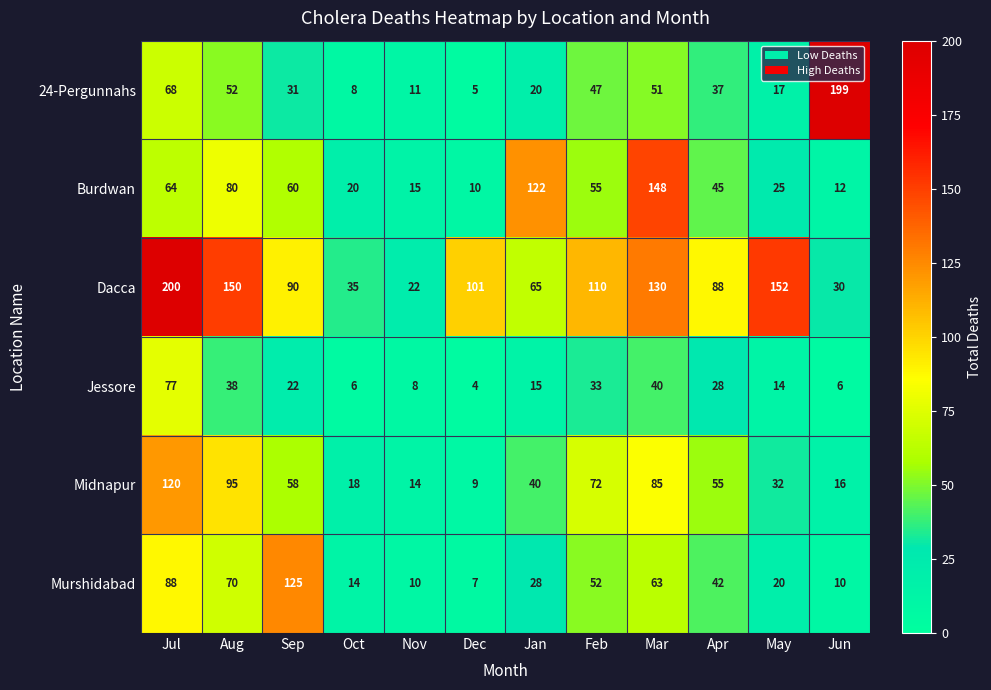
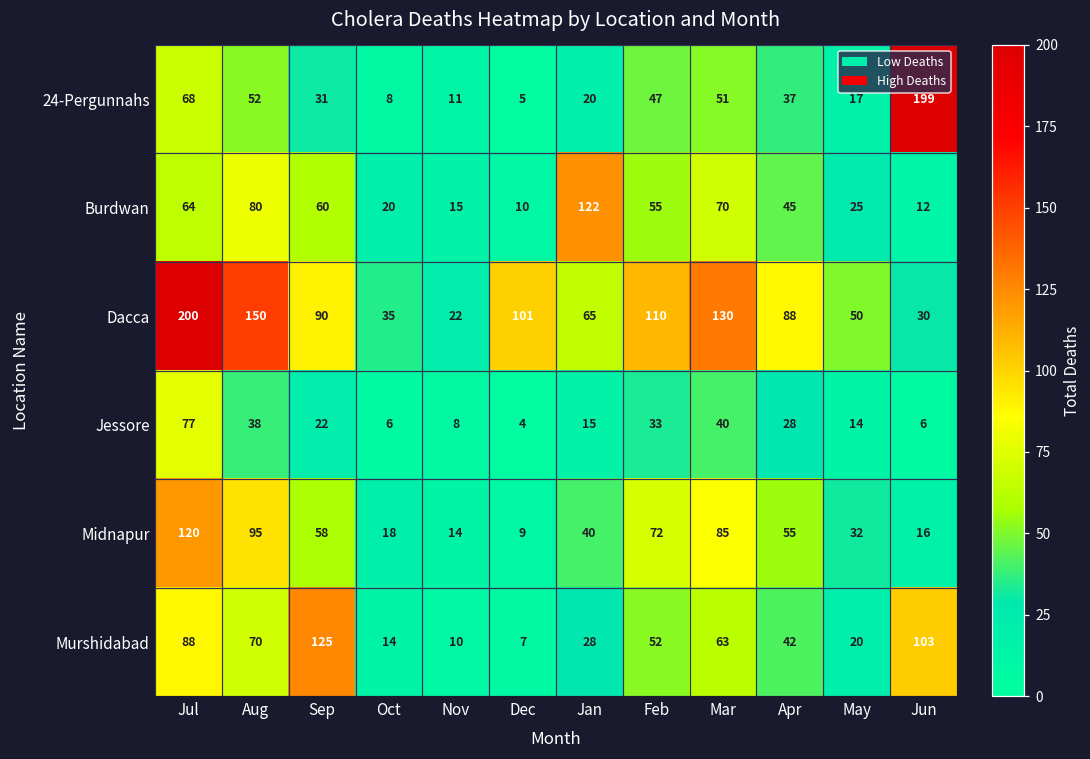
  {
    "24-Pergunnahs": {
      "Jul": 68,
      "Aug": 52,
      "Sep": 31,
      "Oct": 8,
      "Nov": 11,
      "Dec": 5,
      "Jan": 20,
      "Feb": 47,
      "Mar": 51,
      "Apr": 37,
      "May": 17,
      "Jun": 199
    },
    "Burdwan": {
      "Jul": 64,
      "Aug": 80,
      "Sep": 60,
      "Oct": 20,
      "Nov": 15,
      "Dec": 10,
      "Jan": 122,
      "Feb": 55,
-     "Mar": 148,
+     "Mar": 70,
      "Apr": 45,
      "May": 25,
      "Jun": 12
    },
    "Dacca": {
      "Jul": 200,
      "Aug": 150,
      "Sep": 90,
      "Oct": 35,
      "Nov": 22,
      "Dec": 101,
      "Jan": 65,
      "Feb": 110,
      "Mar": 130,
      "Apr": 88,
-     "May": 152,
+     "May": 50,
      "Jun": 30
    },
    "Jessore": {
      "Jul": 77,
      "Aug": 38,
      "Sep": 22,
      "Oct": 6,
      "Nov": 8,
      "Dec": 4,
      "Jan": 15,
      "Feb": 33,
      "Mar": 40,
      "Apr": 28,
      "May": 14,
      "Jun": 6
    },
    "Midnapur": {
      "Jul": 120,
      "Aug": 95,
      "Sep": 58,
      "Oct": 18,
      "Nov": 14,
      "Dec": 9,
      "Jan": 40,
      "Feb": 72,
      "Mar": 85,
      "Apr": 55,
      "May": 32,
      "Jun": 16
    },
    "Murshidabad": {
      "Jul": 88,
      "Aug": 70,
      "Sep": 125,
      "Oct": 14,
      "Nov": 10,
      "Dec": 7,
      "Jan": 28,
      "Feb": 52,
      "Mar": 63,
      "Apr": 42,
      "May": 20,
-     "Jun": 10
+     "Jun": 103
    }
  }
